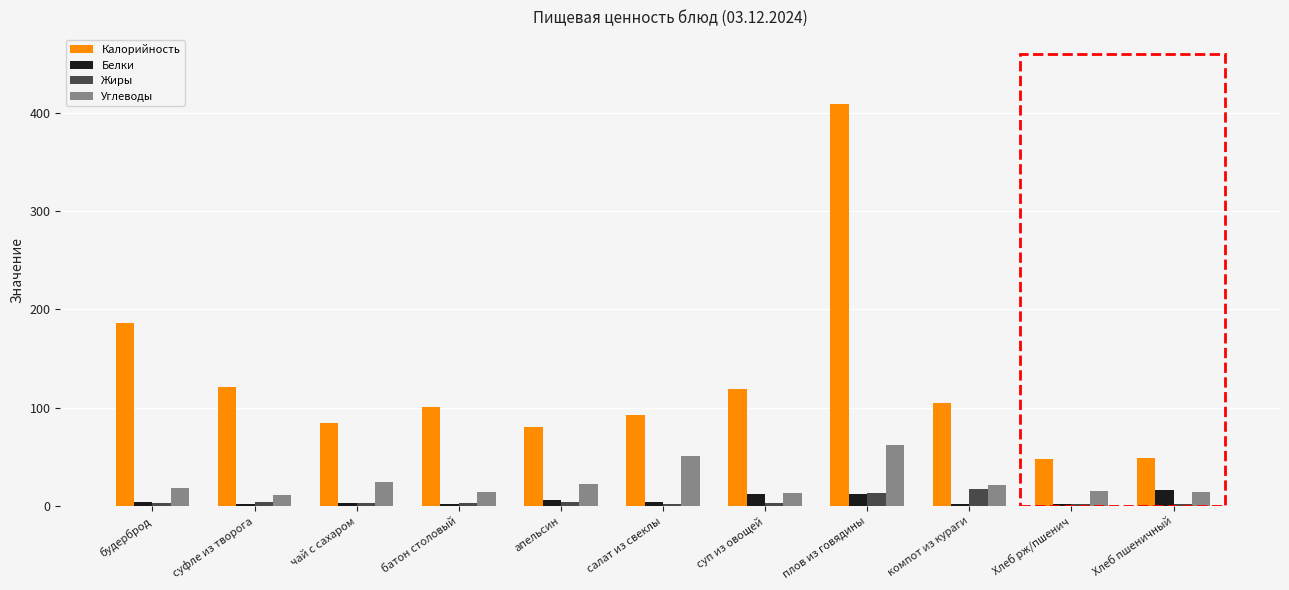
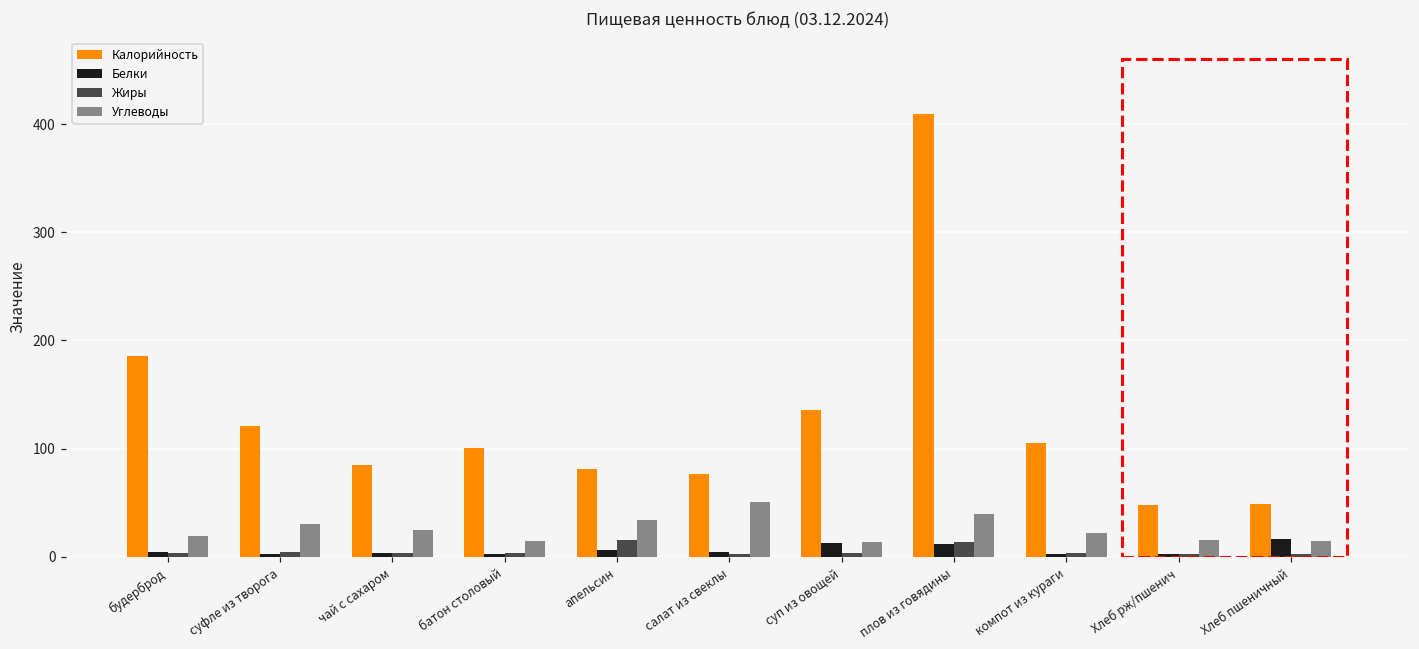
  {
    "Калорийность": {
      "будерброд": 190,
      "суфле из творога": 120,
      "чай с сахаром": 80,
      "батон столовый": 100,
      "апельсин": 80,
-     "салат из свеклы": 90,
-     "суп из овощей": 120,
+     "салат из свеклы": 80,
+     "суп из овощей": 140,
      "плов из говядины": 410,
      "компот из кураги": 110,
      "Хлеб рж/пшенич": 50,
      "Хлеб пшеничный": 50
    },
    "Белки": {
      "будерброд": 0,
      "чай с сахаром": 0,
      "апельсин": 10,
      "салат из свеклы": 0,
      "суп из овощей": 10,
      "плов из говядины": 10,
      "компот из кураги": 0,
      "Хлеб пшеничный": 20
    },
    "Жиры": {
      "будерброд": 0,
      "суфле из творога": 0,
      "чай с сахаром": 0,
      "батон столовый": 0,
-     "апельсин": 0,
+     "апельсин": 20,
      "суп из овощей": 0,
      "плов из говядины": 10,
-     "компот из кураги": 20
+     "компот из кураги": 0
    },
    "Углеводы": {
      "будерброд": 20,
-     "суфле из творога": 10,
+     "суфле из творога": 30,
      "чай с сахаром": 20,
      "батон столовый": 10,
-     "апельсин": 20,
+     "апельсин": 30,
      "салат из свеклы": 50,
      "суп из овощей": 10,
-     "плов из говядины": 60,
+     "плов из говядины": 40,
      "компот из кураги": 20,
      "Хлеб рж/пшенич": 20,
      "Хлеб пшеничный": 10
    }
  }
